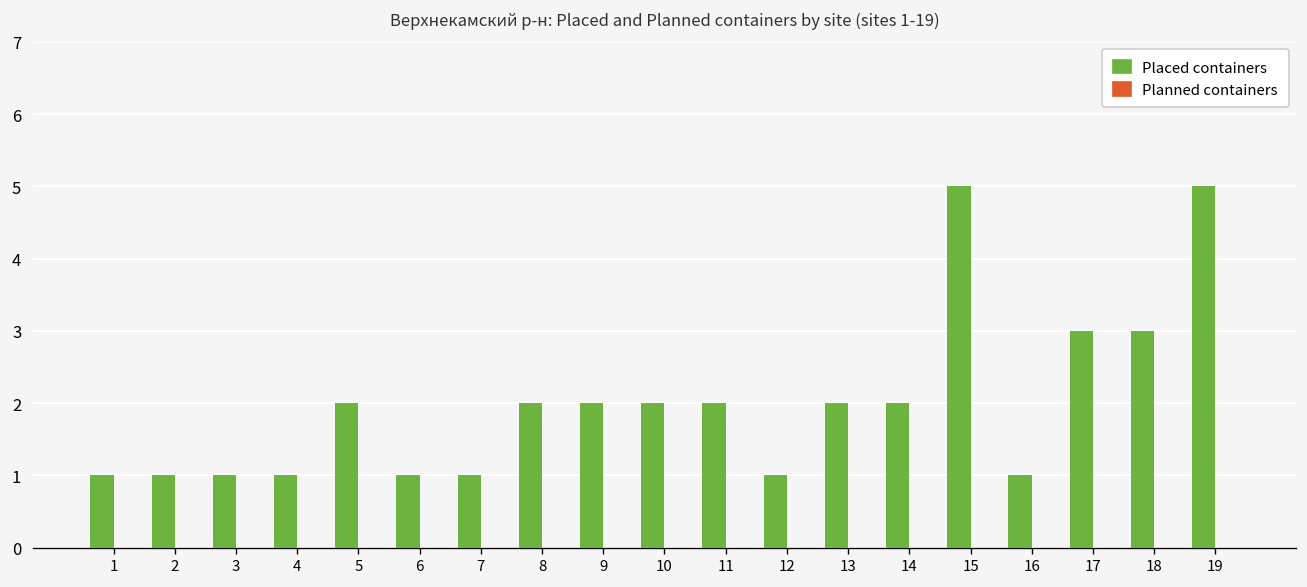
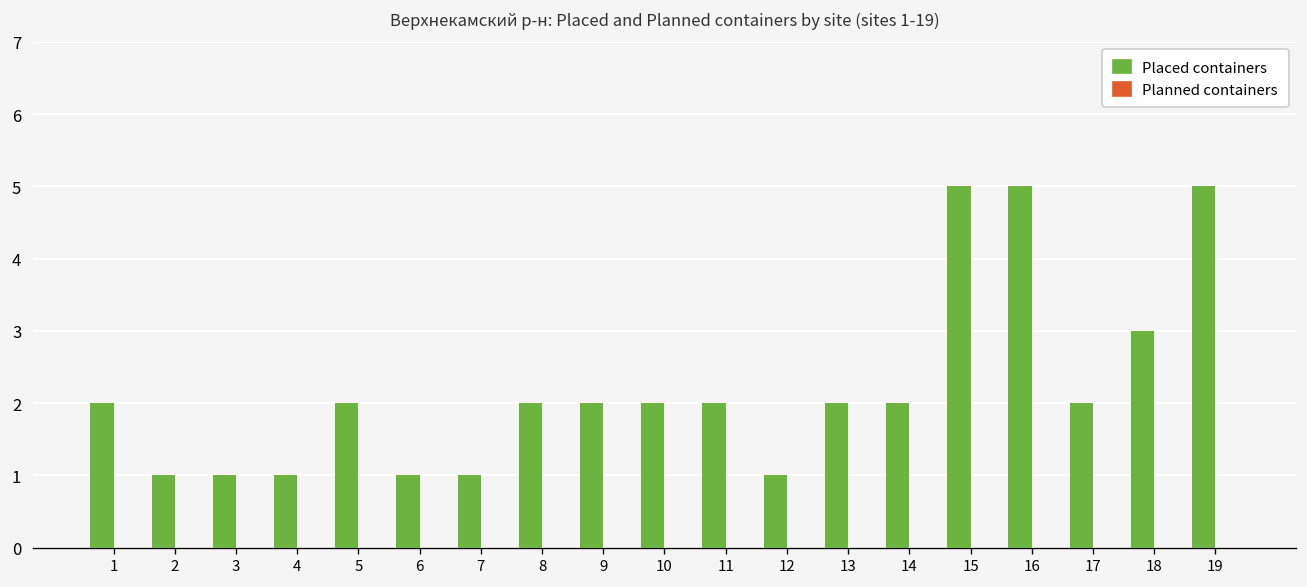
  {
    "Placed containers": {
-     "1": 1,
+     "1": 2,
      "2": 1,
      "3": 1,
      "4": 1,
      "5": 2,
      "6": 1,
      "7": 1,
      "8": 2,
      "9": 2,
      "10": 2,
      "11": 2,
      "12": 1,
      "13": 2,
      "14": 2,
      "15": 5,
-     "16": 1,
-     "17": 3,
+     "16": 5,
+     "17": 2,
      "18": 3,
      "19": 5
    },
    "Planned containers": {
      "1": 0,
      "2": 0,
      "3": 0,
      "4": 0,
      "5": 0,
      "6": 0,
      "7": 0,
      "8": 0,
      "9": 0,
      "10": 0,
      "11": 0,
      "12": 0,
      "13": 0,
      "14": 0,
      "15": 0,
      "16": 0,
      "17": 0,
      "18": 0,
      "19": 0
    }
  }
